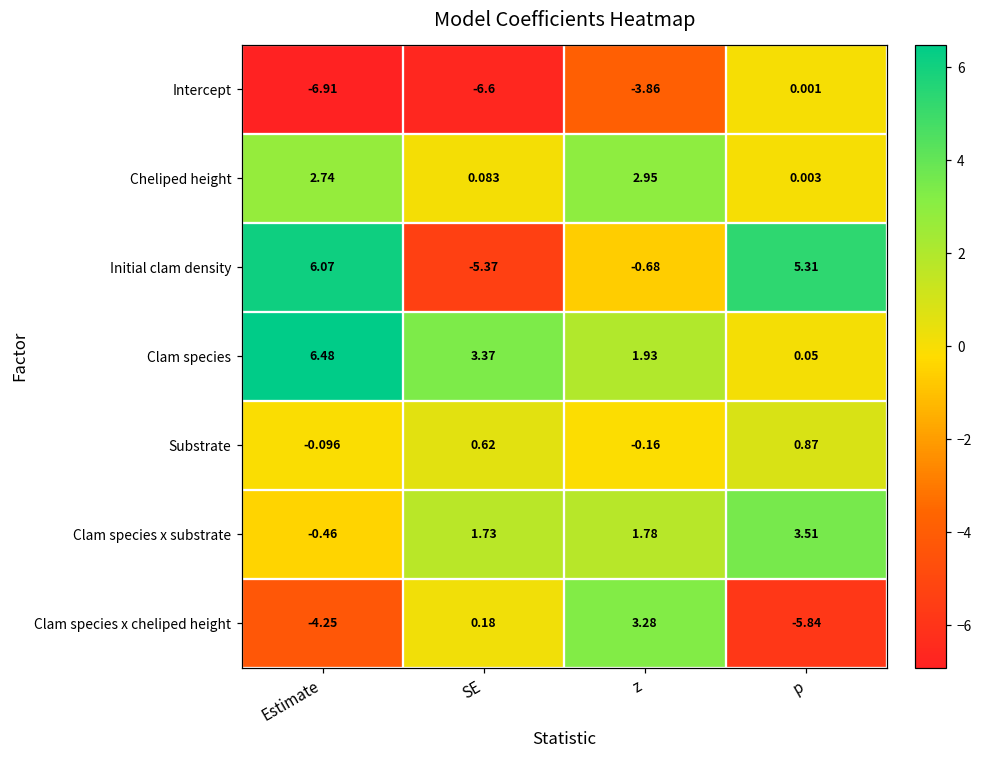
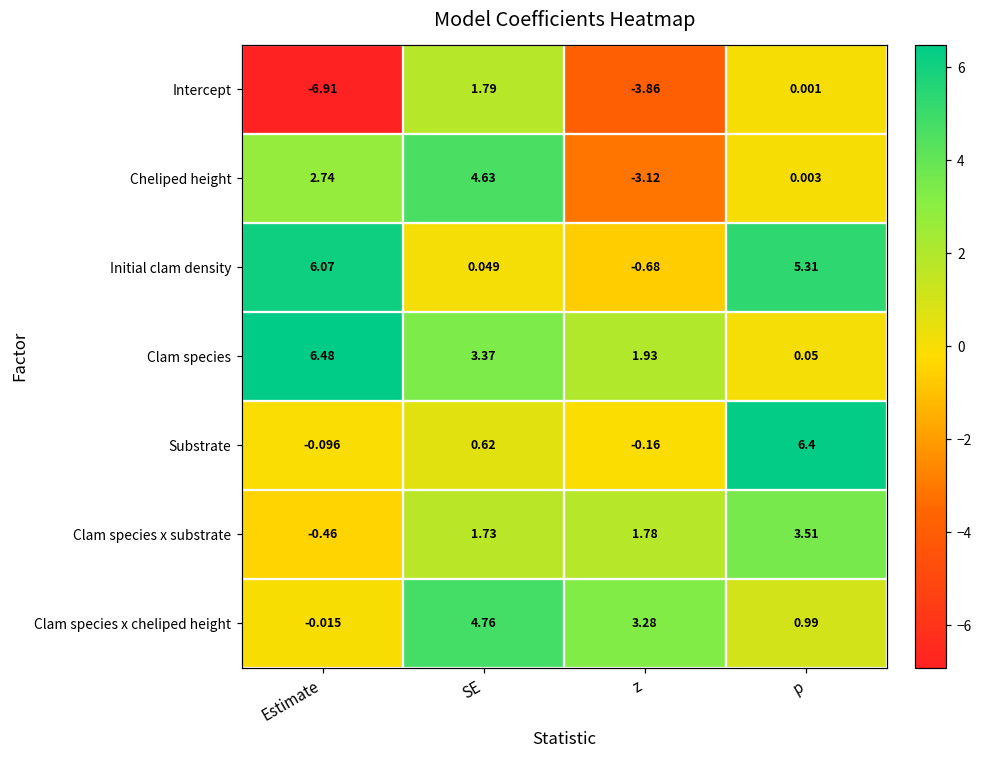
  {
    "Intercept": {
      "Estimate": -6.91,
-     "SE": -6.6,
+     "SE": 1.79,
      "z": -3.86,
      "p": 0.001
    },
    "Cheliped height": {
      "Estimate": 2.74,
-     "SE": 0.083,
-     "z": 2.95,
+     "SE": 4.63,
+     "z": -3.12,
      "p": 0.003
    },
    "Initial clam density": {
      "Estimate": 6.07,
-     "SE": -5.37,
+     "SE": 0.049,
      "z": -0.68,
      "p": 5.31
    },
    "Clam species": {
      "Estimate": 6.48,
      "SE": 3.37,
      "z": 1.93,
      "p": 0.05
    },
    "Substrate": {
      "Estimate": -0.096,
      "SE": 0.62,
      "z": -0.16,
-     "p": 0.87
+     "p": 6.4
    },
    "Clam species x substrate": {
      "Estimate": -0.46,
      "SE": 1.73,
      "z": 1.78,
      "p": 3.51
    },
    "Clam species x cheliped height": {
-     "Estimate": -4.25,
-     "SE": 0.18,
+     "Estimate": -0.015,
+     "SE": 4.76,
      "z": 3.28,
-     "p": -5.84
+     "p": 0.99
    }
  }
